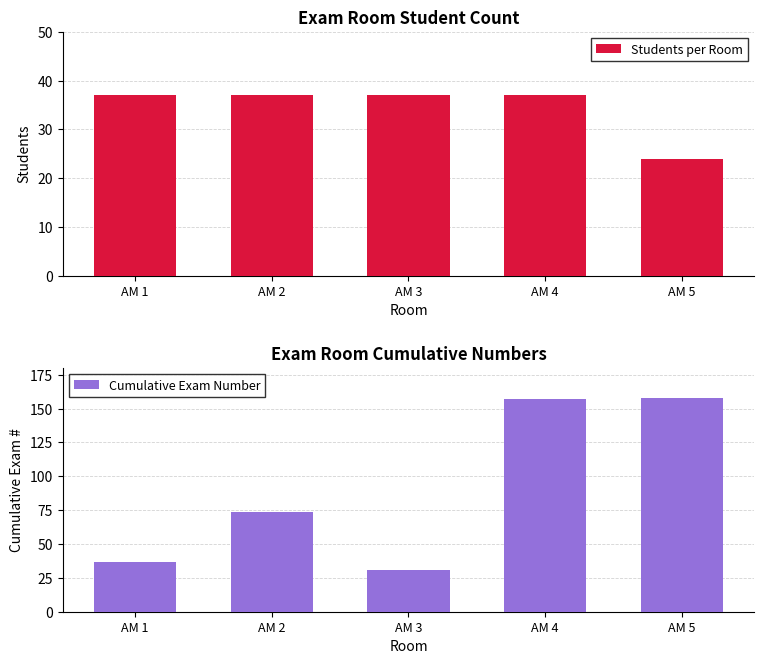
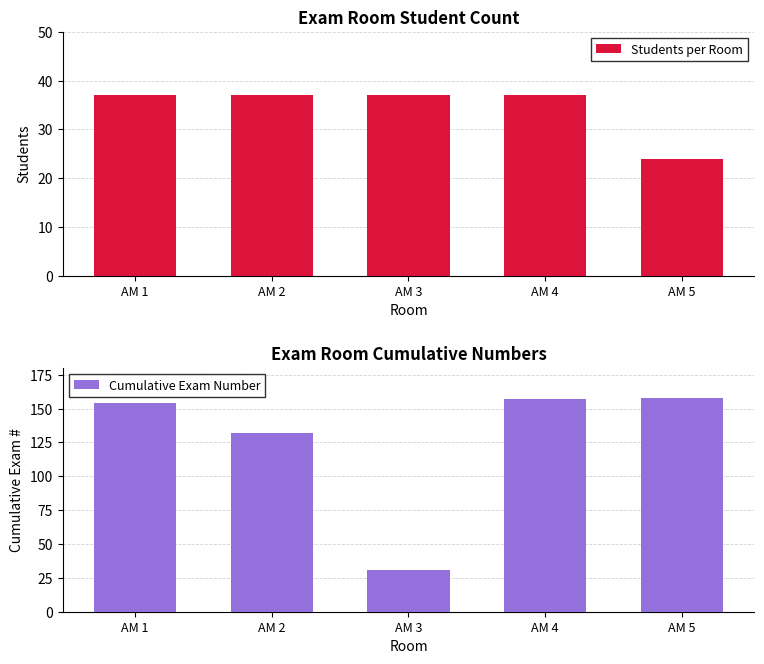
  {
    "Exam Room Student Count": {
      "AM 1": 37,
      "AM 2": 37,
      "AM 3": 37,
      "AM 4": 37,
      "AM 5": 24
    },
    "Exam Room Cumulative Numbers": {
-     "AM 1": 37,
-     "AM 2": 74,
+     "AM 1": 154,
+     "AM 2": 132,
      "AM 3": 31,
      "AM 4": 157,
      "AM 5": 158
    }
  }
